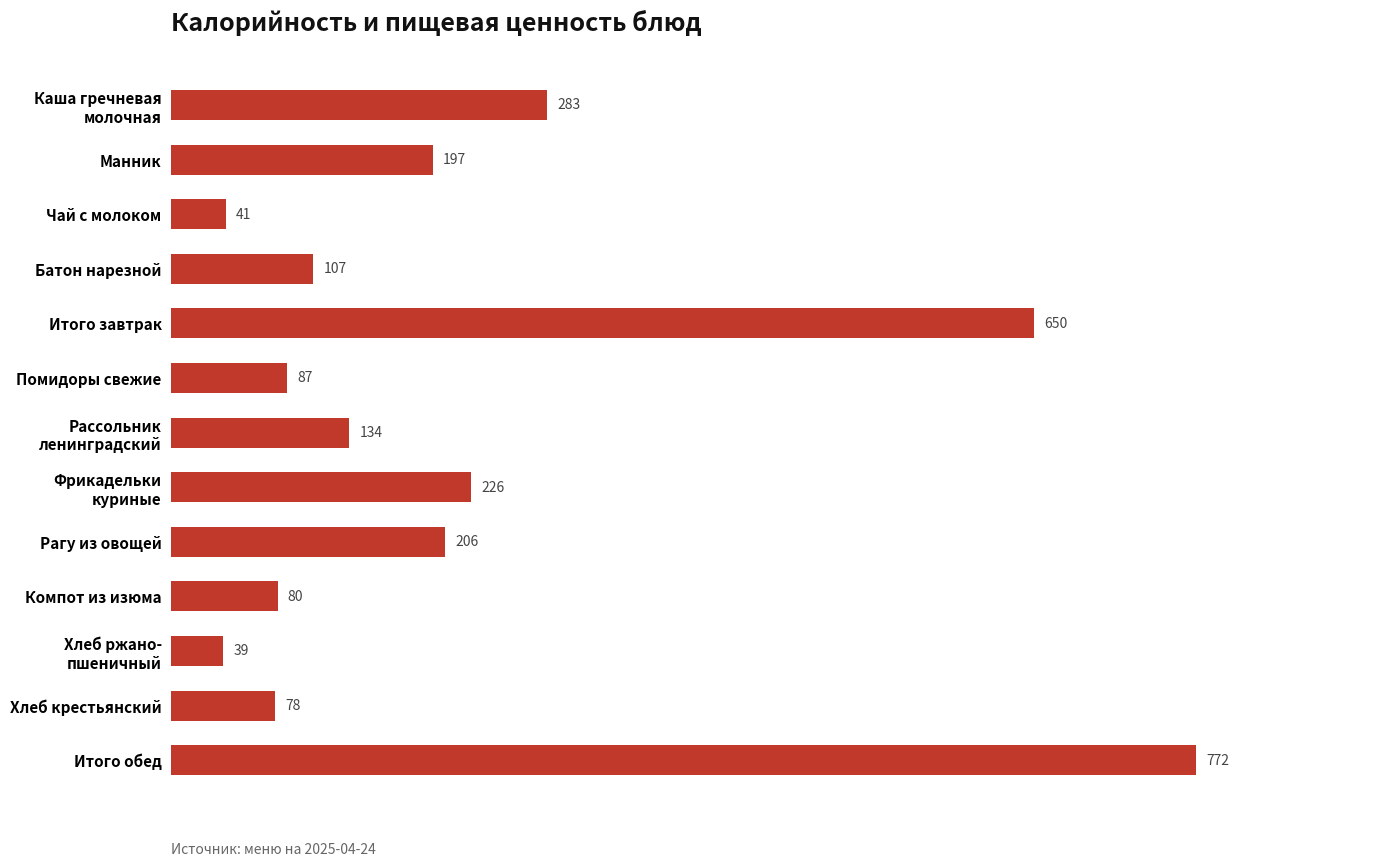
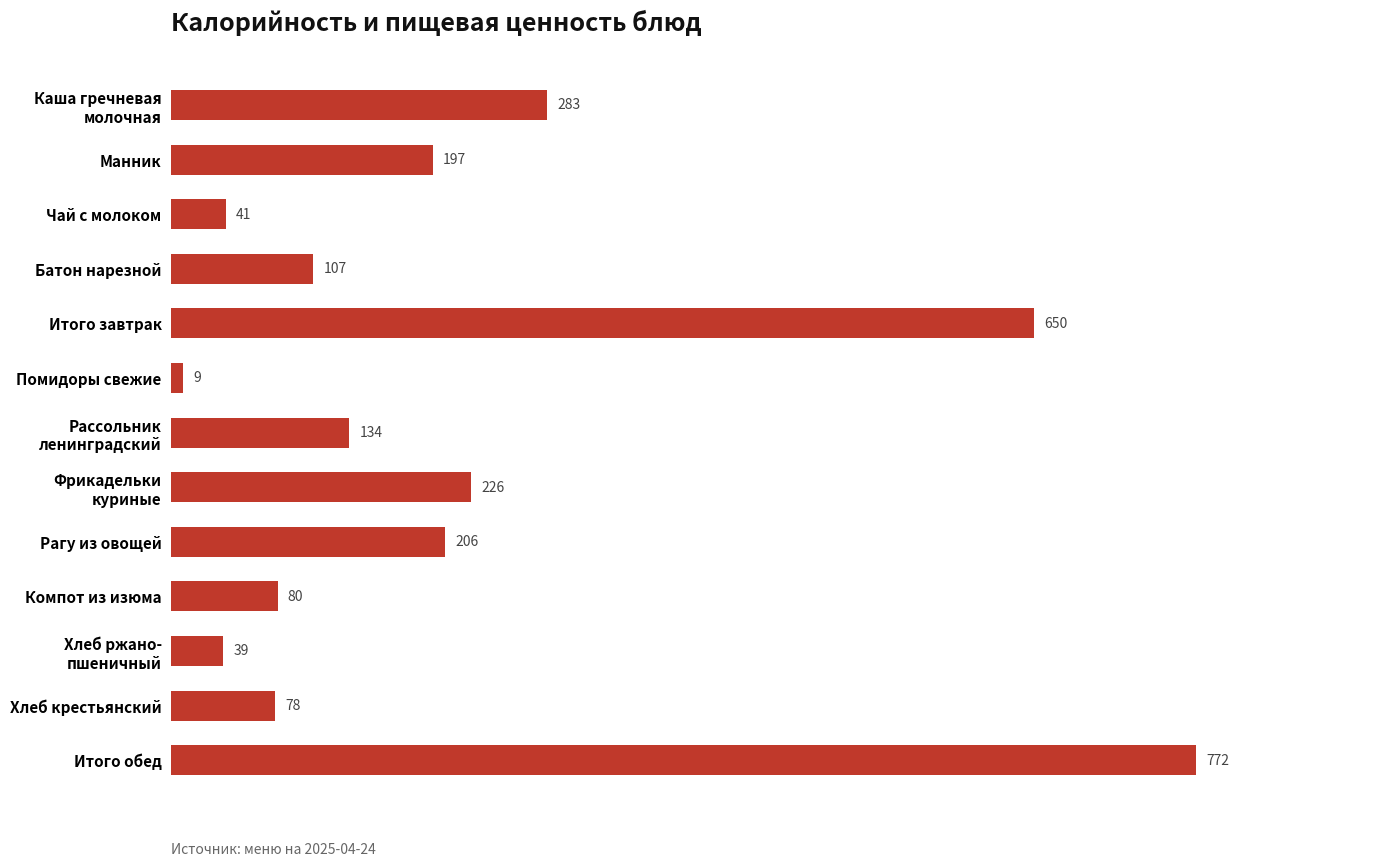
  {
    "Каша гречневая молочная": 283,
    "Манник": 197,
    "Чай с молоком": 41,
    "Батон нарезной": 107,
    "Итого завтрак": 650,
-   "Помидоры свежие": 87,
+   "Помидоры свежие": 9,
    "Рассольник ленинградский": 134,
    "Фрикадельки куриные": 226,
    "Рагу из овощей": 206,
    "Компот из изюма": 80,
    "Хлеб ржано- пшеничный": 39,
    "Хлеб крестьянский": 78,
    "Итого обед": 772
  }
